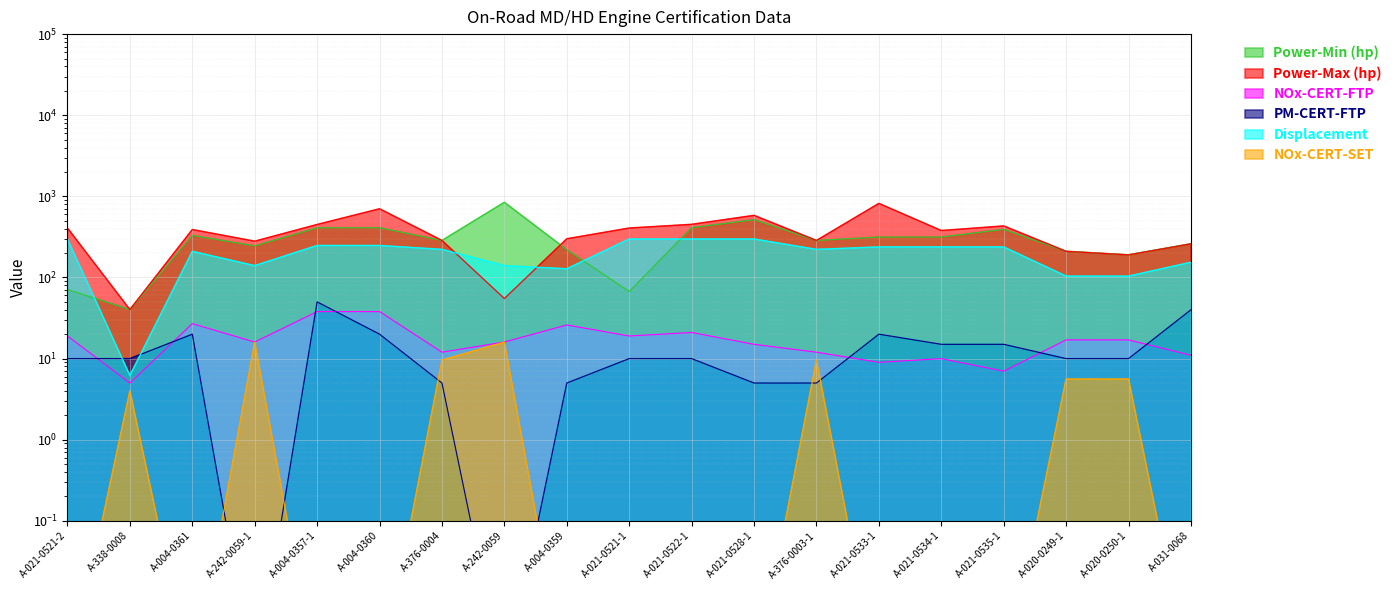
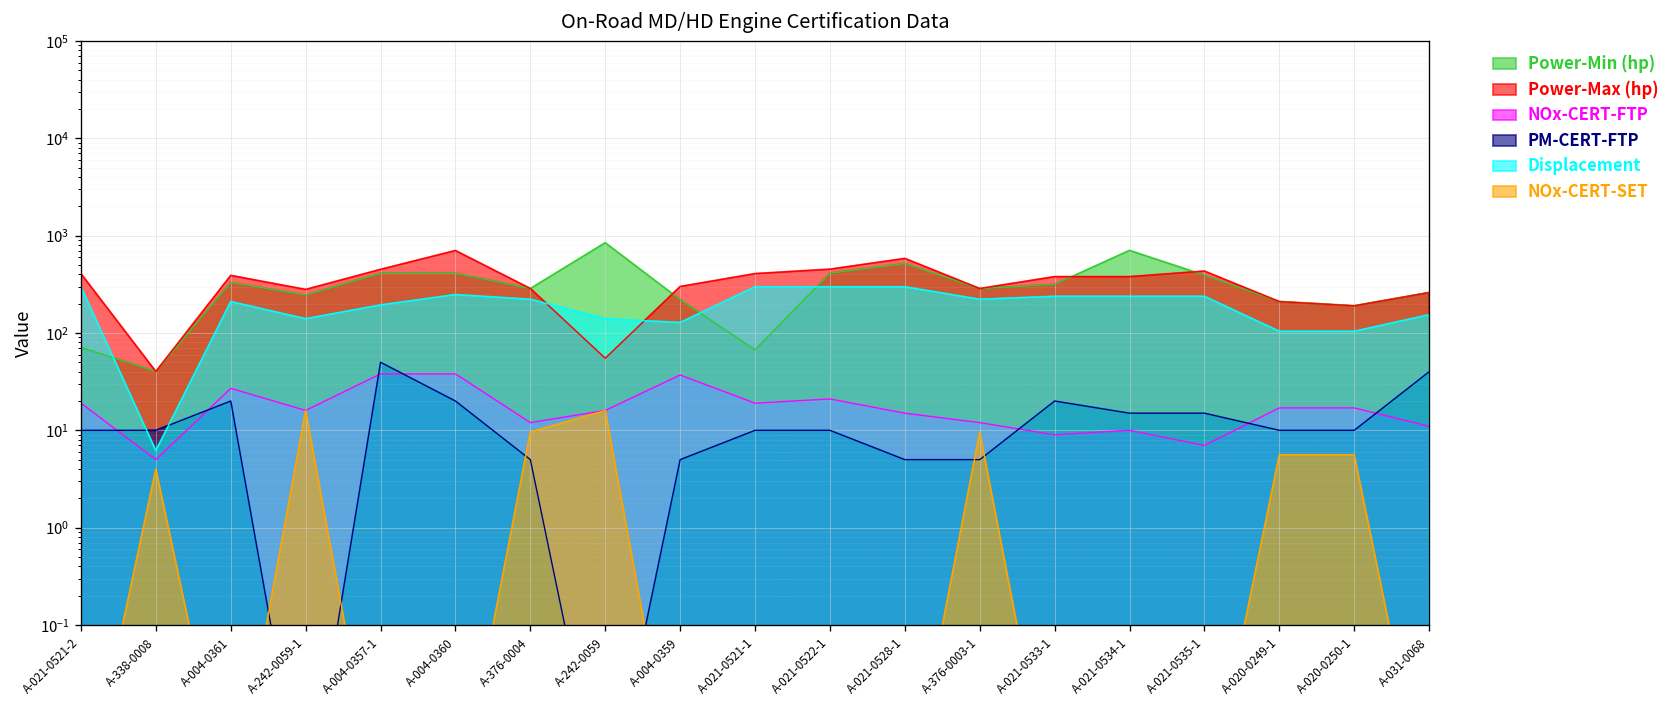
  {
    "Power-Min (hp)": {
      "A-021-0521-2": 70,
      "A-004-0361": 330,
      "A-242-0059-1": 250,
      "A-004-0357-1": 400,
      "A-004-0360": 400,
      "A-242-0059": 800,
      "A-004-0359": 220,
      "A-021-0521-1": 70,
      "A-021-0522-1": 400,
      "A-021-0528-1": 500,
      "A-021-0533-1": 320,
-     "A-021-0534-1": 320,
+     "A-021-0534-1": 700,
      "A-021-0535-1": 400
    },
    "Power-Max (hp)": {
      "A-021-0521-2": 400,
      "A-004-0361": 400,
      "A-242-0059-1": 280,
      "A-004-0357-1": 500,
      "A-004-0360": 700,
      "A-242-0059": 60,
      "A-004-0359": 300,
      "A-021-0521-1": 400,
      "A-021-0522-1": 500,
      "A-021-0528-1": 600,
-     "A-021-0533-1": 800,
+     "A-021-0533-1": 400,
      "A-021-0534-1": 400,
      "A-021-0535-1": 400
    },
    "NOx-CERT-FTP": {
      "A-021-0521-2": 19,
      "A-338-0008": 5,
      "A-004-0361": 27,
      "A-004-0357-1": 40,
      "A-004-0360": 40,
      "A-376-0004": 12,
-     "A-004-0359": 26,
+     "A-004-0359": 40,
      "A-021-0521-1": 19,
      "A-021-0522-1": 21,
      "A-021-0528-1": 15,
      "A-376-0003-1": 12,
      "A-021-0533-1": 9,
      "A-021-0534-1": 10,
      "A-021-0535-1": 7,
      "A-020-0249-1": 17,
      "A-020-0250-1": 17,
      "A-031-0068": 11
    },
    "PM-CERT-FTP": {
      "A-021-0521-2": 10,
      "A-338-0008": 10,
      "A-004-0361": 20,
      "A-004-0357-1": 50,
      "A-004-0360": 20,
      "A-376-0004": 5,
      "A-004-0359": 5,
      "A-021-0521-1": 10,
      "A-021-0522-1": 10,
      "A-021-0528-1": 5,
      "A-376-0003-1": 5,
      "A-021-0533-1": 20,
      "A-021-0534-1": 15,
      "A-021-0535-1": 15,
      "A-020-0249-1": 10,
      "A-020-0250-1": 10,
      "A-031-0068": 40
    },
    "Displacement": {
      "A-021-0521-2": 300,
      "A-338-0008": 6,
      "A-004-0361": 210,
      "A-242-0059-1": 140,
-     "A-004-0357-1": 250,
+     "A-004-0357-1": 190,
      "A-004-0360": 250,
      "A-376-0004": 220,
      "A-242-0059": 140,
      "A-004-0359": 130,
      "A-021-0521-1": 300,
      "A-021-0522-1": 300,
      "A-021-0528-1": 300,
      "A-376-0003-1": 220,
      "A-021-0533-1": 240,
      "A-021-0534-1": 240,
      "A-021-0535-1": 240,
      "A-020-0249-1": 100,
      "A-020-0250-1": 100,
      "A-031-0068": 150
    },
    "NOx-CERT-SET": {
      "A-338-0008": 4,
      "A-376-0004": 10,
      "A-376-0003-1": 10,
      "A-020-0249-1": 6,
      "A-020-0250-1": 6
    }
  }
